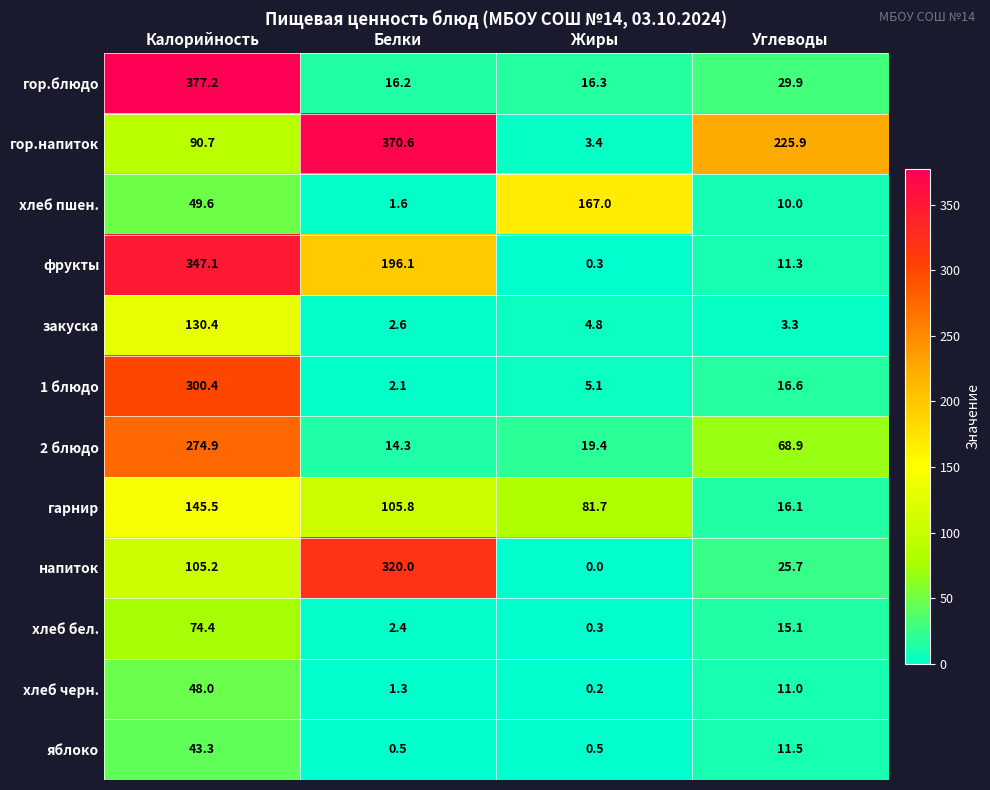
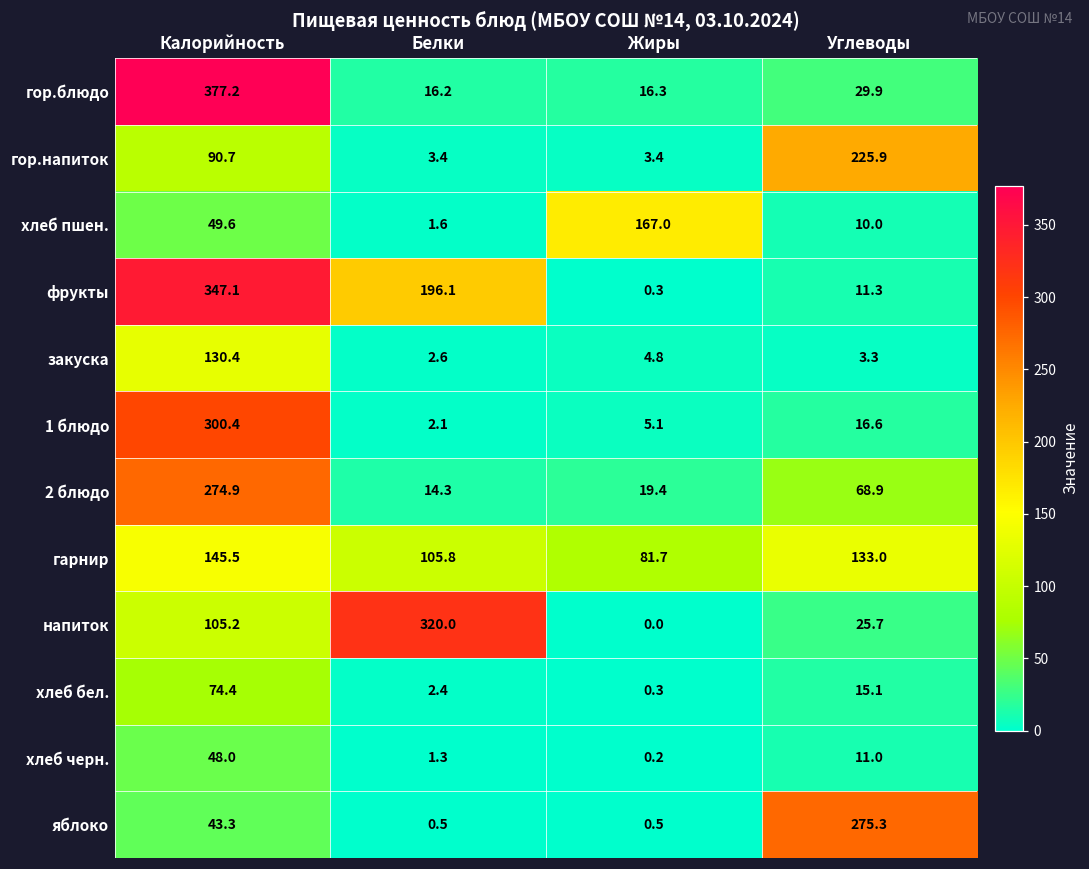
  {
    "гор.блюдо": {
      "Калорийность": 377.2,
      "Белки": 16.2,
      "Жиры": 16.3,
      "Углеводы": 29.9
    },
    "гор.напиток": {
      "Калорийность": 90.7,
-     "Белки": 370.6,
+     "Белки": 3.4,
      "Жиры": 3.4,
      "Углеводы": 225.9
    },
    "хлеб пшен.": {
      "Калорийность": 49.6,
      "Белки": 1.6,
      "Жиры": 167.0,
      "Углеводы": 10.0
    },
    "фрукты": {
      "Калорийность": 347.1,
      "Белки": 196.1,
      "Жиры": 0.3,
      "Углеводы": 11.3
    },
    "закуска": {
      "Калорийность": 130.4,
      "Белки": 2.6,
      "Жиры": 4.8,
      "Углеводы": 3.3
    },
    "1 блюдо": {
      "Калорийность": 300.4,
      "Белки": 2.1,
      "Жиры": 5.1,
      "Углеводы": 16.6
    },
    "2 блюдо": {
      "Калорийность": 274.9,
      "Белки": 14.3,
      "Жиры": 19.4,
      "Углеводы": 68.9
    },
    "гарнир": {
      "Калорийность": 145.5,
      "Белки": 105.8,
      "Жиры": 81.7,
-     "Углеводы": 16.1
+     "Углеводы": 133.0
    },
    "напиток": {
      "Калорийность": 105.2,
      "Белки": 320.0,
      "Жиры": 0.0,
      "Углеводы": 25.7
    },
    "хлеб бел.": {
      "Калорийность": 74.4,
      "Белки": 2.4,
      "Жиры": 0.3,
      "Углеводы": 15.1
    },
    "хлеб черн.": {
      "Калорийность": 48.0,
      "Белки": 1.3,
      "Жиры": 0.2,
      "Углеводы": 11.0
    },
    "яблоко": {
      "Калорийность": 43.3,
      "Белки": 0.5,
      "Жиры": 0.5,
-     "Углеводы": 11.5
+     "Углеводы": 275.3
    }
  }
